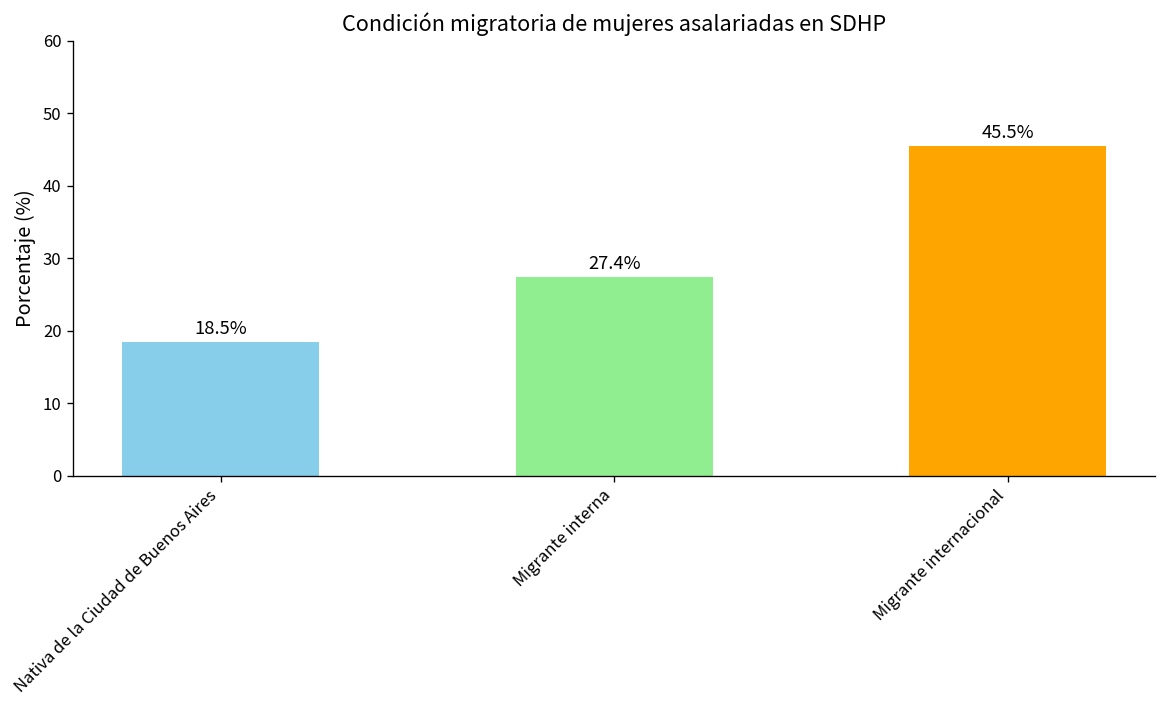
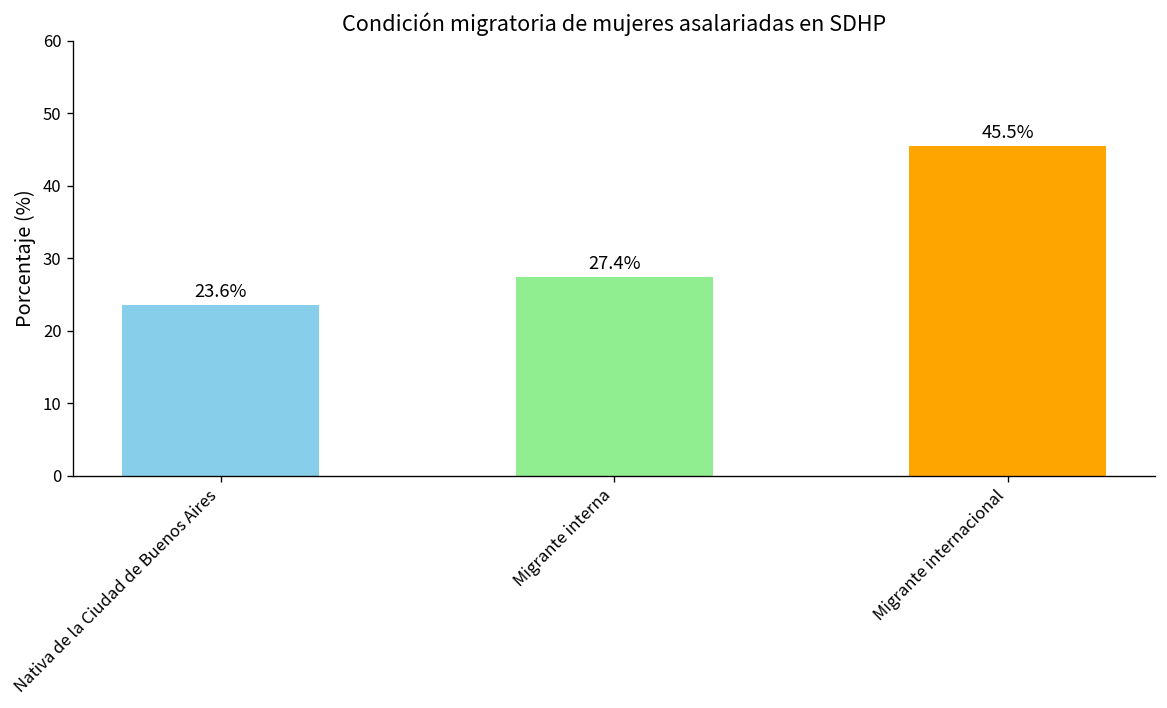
  {
-   "Nativa de la Ciudad de Buenos Aires": "18.5%",
+   "Nativa de la Ciudad de Buenos Aires": "23.6%",
    "Migrante interna": "27.4%",
    "Migrante internacional": "45.5%"
  }
